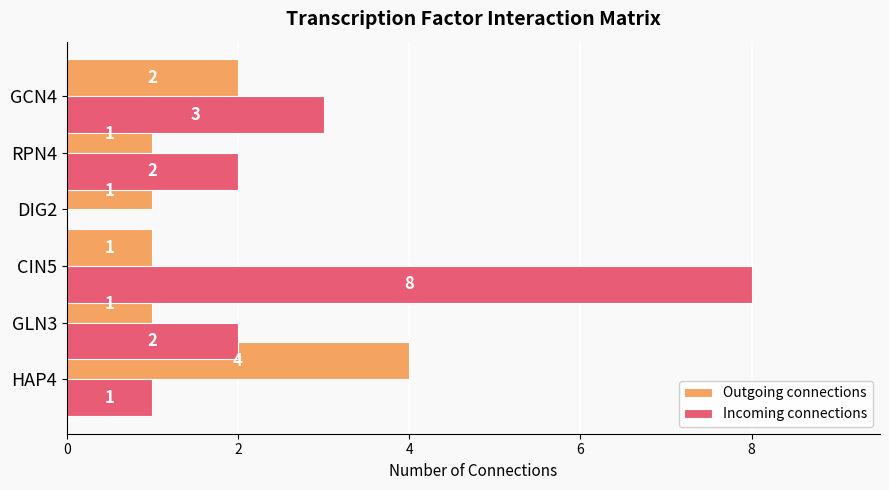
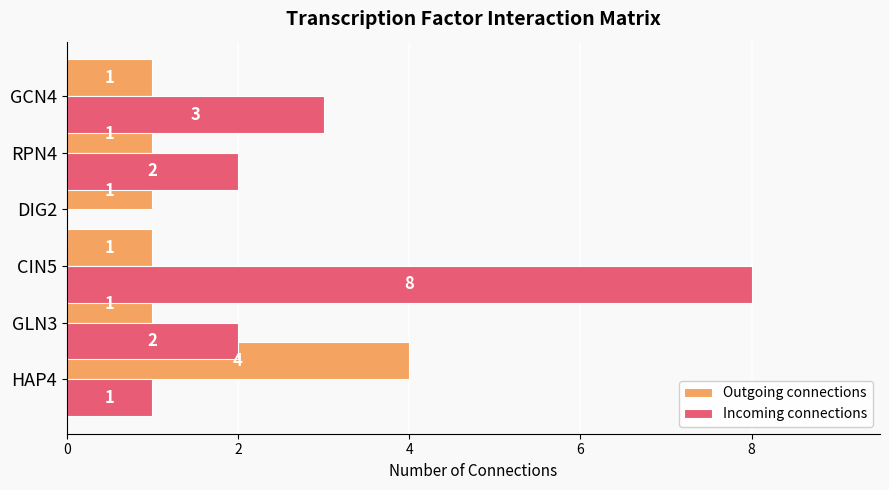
  {
    "Outgoing connections": {
-     "GCN4": 2,
+     "GCN4": 1,
      "RPN4": 1,
      "DIG2": 1,
      "CIN5": 1,
      "GLN3": 1,
      "HAP4": 4
    },
    "Incoming connections": {
      "GCN4": 3,
      "RPN4": 2,
      "CIN5": 8,
      "GLN3": 2,
      "HAP4": 1
    }
  }
